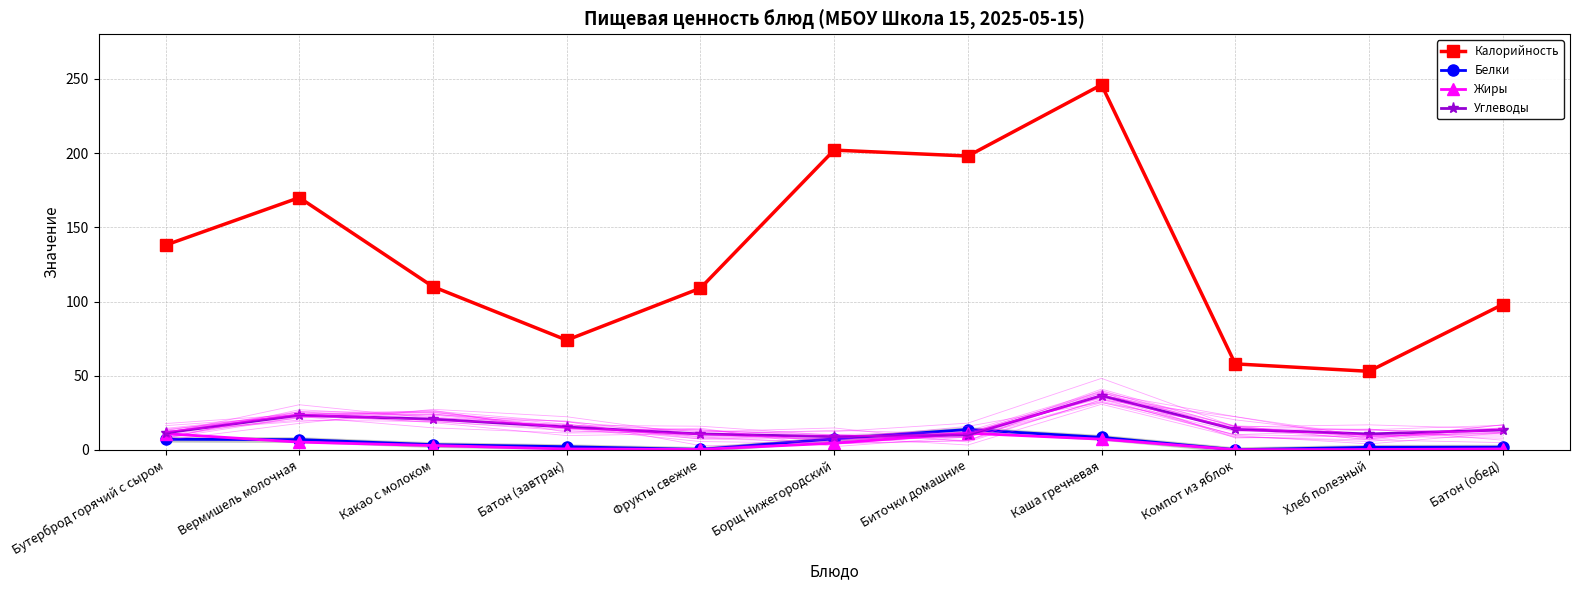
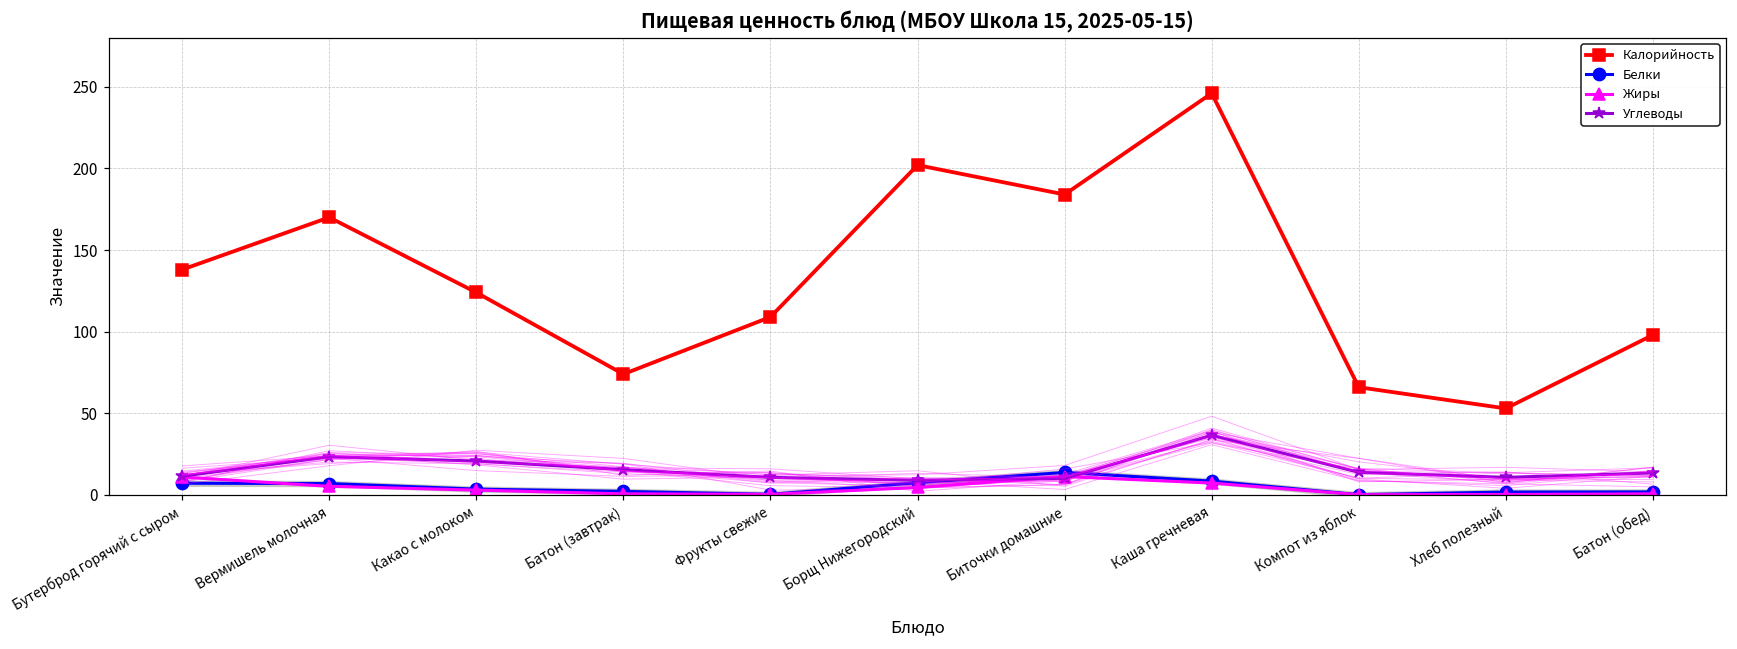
  {
    "Калорийность": {
      "Бутерброд горячий с сыром": 138,
      "Вермишель молочная": 170,
-     "Какао с молоком": 110,
+     "Какао с молоком": 124,
      "Батон (завтрак)": 74,
      "Фрукты свежие": 109,
      "Борщ Нижегородский": 202,
-     "Биточки домашние": 198,
+     "Биточки домашние": 184,
      "Каша гречневая": 246,
-     "Компот из яблок": 58,
+     "Компот из яблок": 66,
      "Хлеб полезный": 53,
      "Батон (обед)": 98
    }
  }
